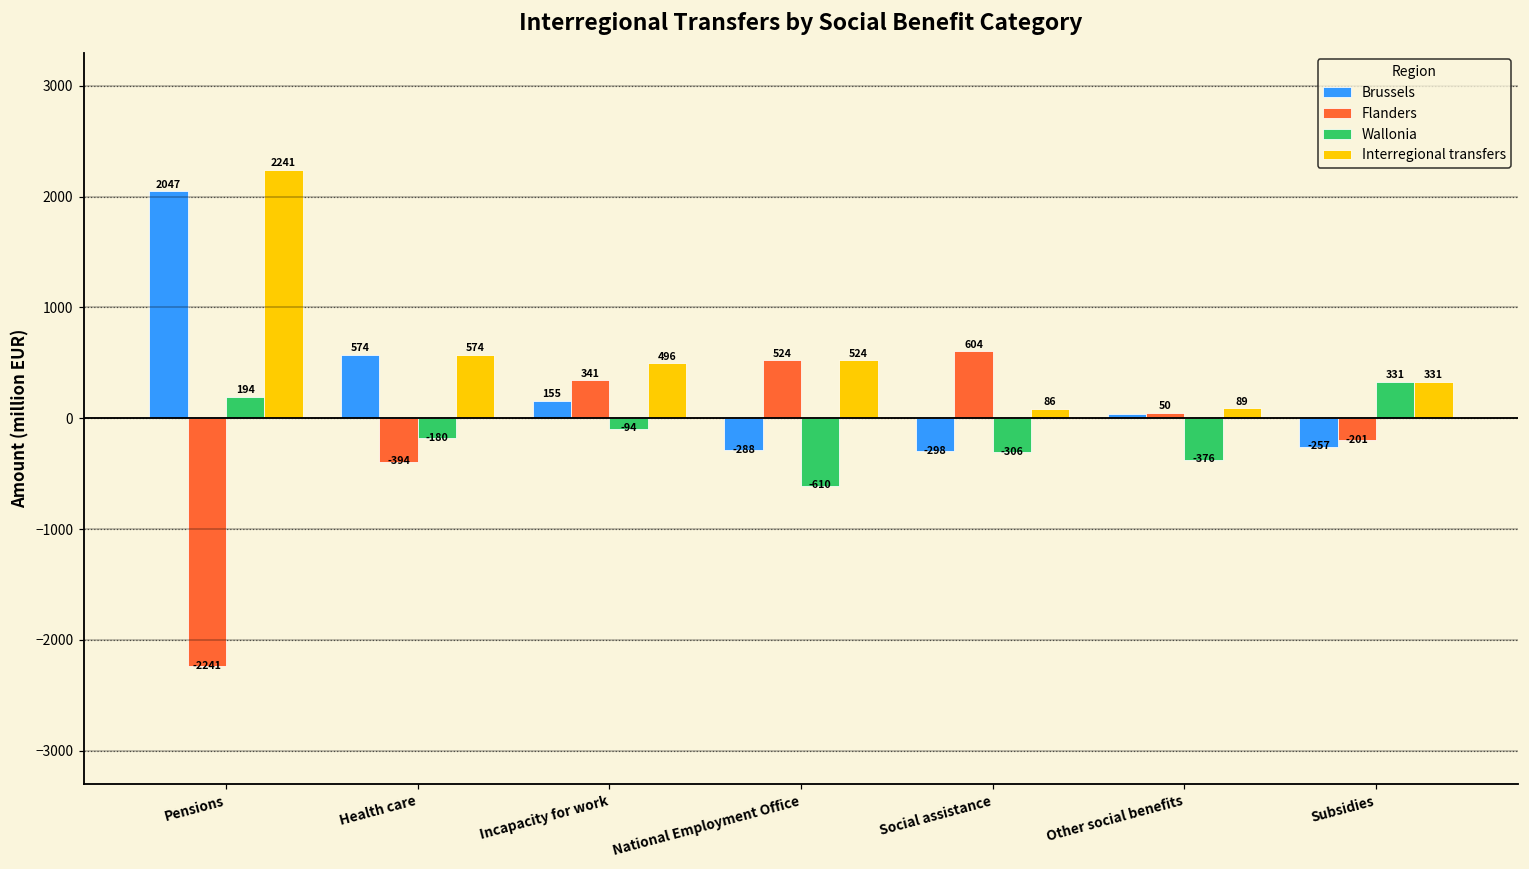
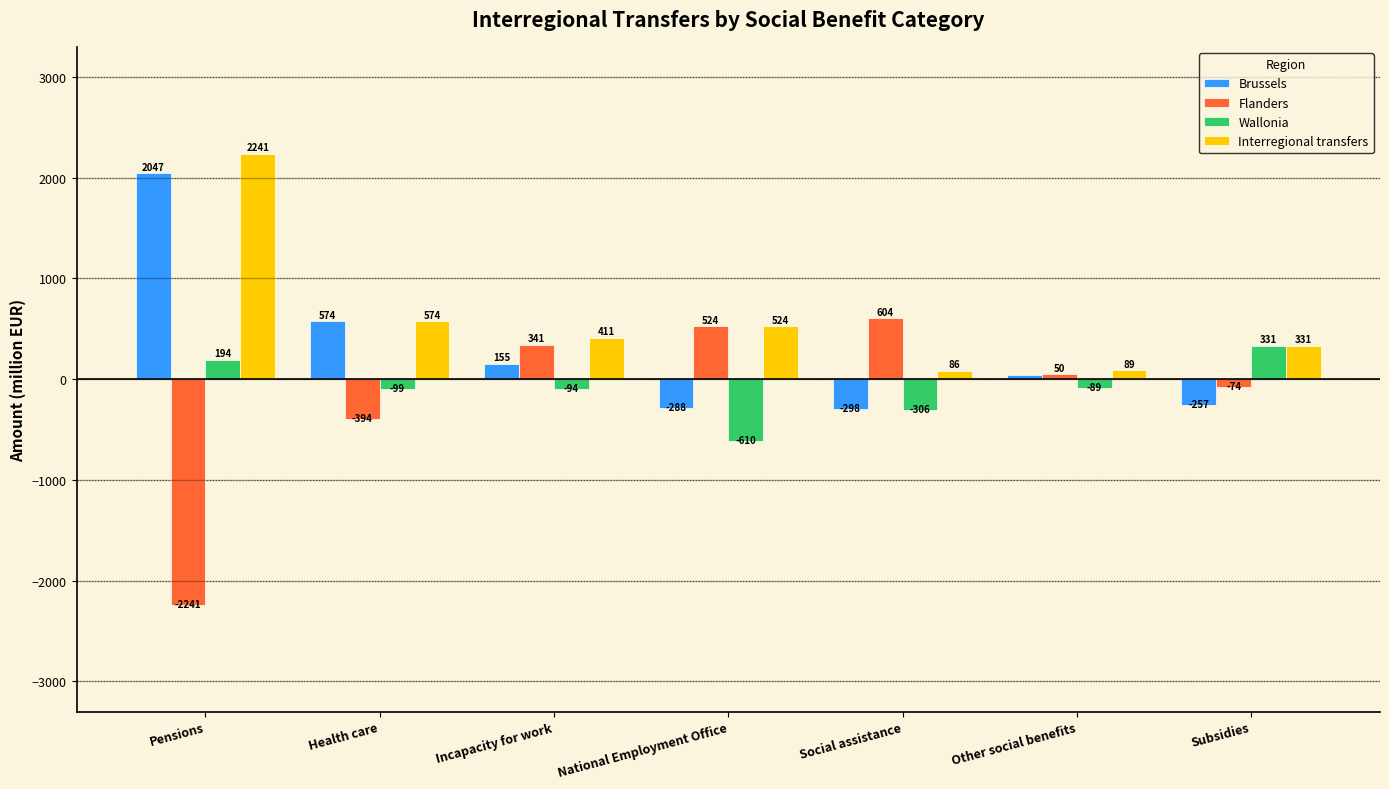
  {
    "Brussels": {
      "Pensions": 2047,
      "Health care": 574,
      "Incapacity for work": 155,
      "National Employment Office": -288,
      "Social assistance": -298,
      "Subsidies": -257
    },
    "Flanders": {
      "Pensions": -2241,
      "Health care": -394,
      "Incapacity for work": 341,
      "National Employment Office": 524,
      "Social assistance": 604,
      "Other social benefits": 50,
-     "Subsidies": -201
+     "Subsidies": -74
    },
    "Wallonia": {
      "Pensions": 194,
-     "Health care": -180,
+     "Health care": -99,
      "Incapacity for work": -94,
      "National Employment Office": -610,
      "Social assistance": -306,
-     "Other social benefits": -376,
+     "Other social benefits": -89,
      "Subsidies": 331
    },
    "Interregional transfers": {
      "Pensions": 2241,
      "Health care": 574,
-     "Incapacity for work": 496,
+     "Incapacity for work": 411,
      "National Employment Office": 524,
      "Social assistance": 86,
      "Other social benefits": 89,
      "Subsidies": 331
    }
  }
